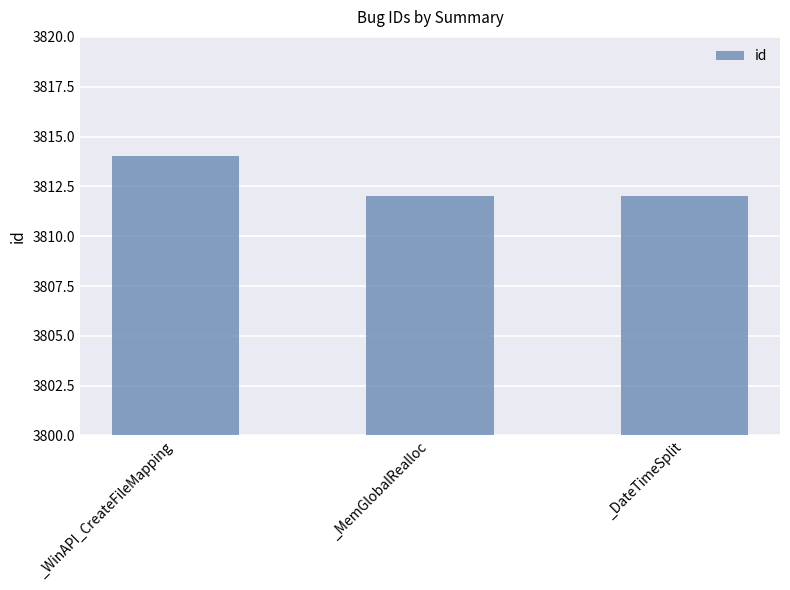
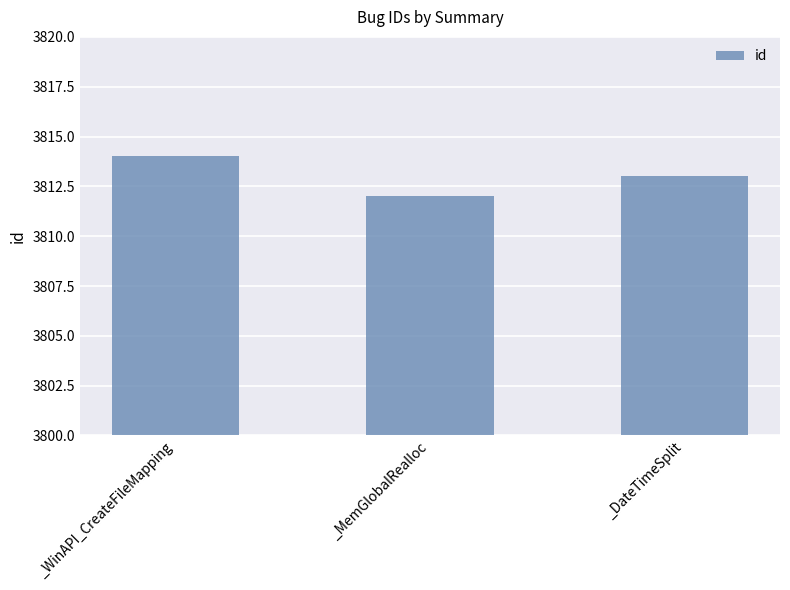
  {
    "_WinAPI_CreateFileMapping": 3814,
    "_MemGlobalRealloc": 3812,
-   "_DateTimeSplit": 3812
+   "_DateTimeSplit": 3813
  }
